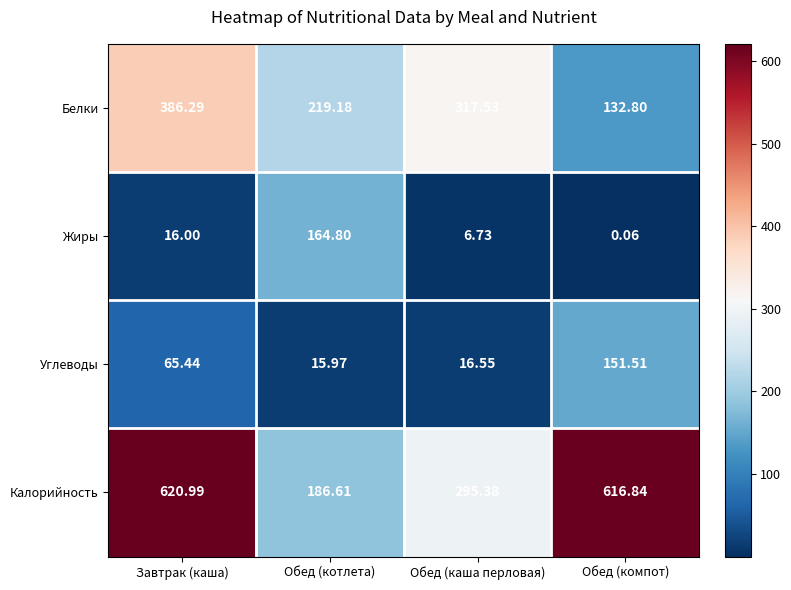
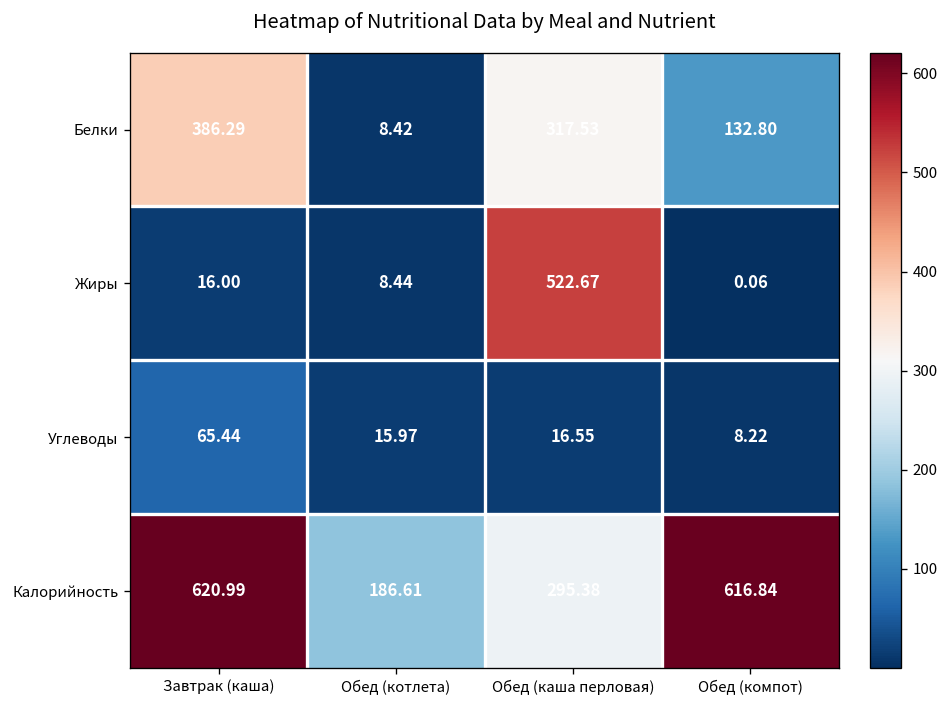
  {
    "Белки": {
      "Завтрак (каша)": 386.29,
-     "Обед (котлета)": 219.18,
+     "Обед (котлета)": 8.42,
      "Обед (компот)": 132.80
    },
    "Жиры": {
      "Завтрак (каша)": 16.00,
-     "Обед (котлета)": 164.80,
-     "Обед (каша перловая)": 6.73,
+     "Обед (котлета)": 8.44,
+     "Обед (каша перловая)": 522.67,
      "Обед (компот)": 0.06
    },
    "Углеводы": {
      "Завтрак (каша)": 65.44,
      "Обед (котлета)": 15.97,
      "Обед (каша перловая)": 16.55,
-     "Обед (компот)": 151.51
+     "Обед (компот)": 8.22
    },
    "Калорийность": {
      "Завтрак (каша)": 620.99,
      "Обед (котлета)": 186.61,
      "Обед (компот)": 616.84
    }
  }
